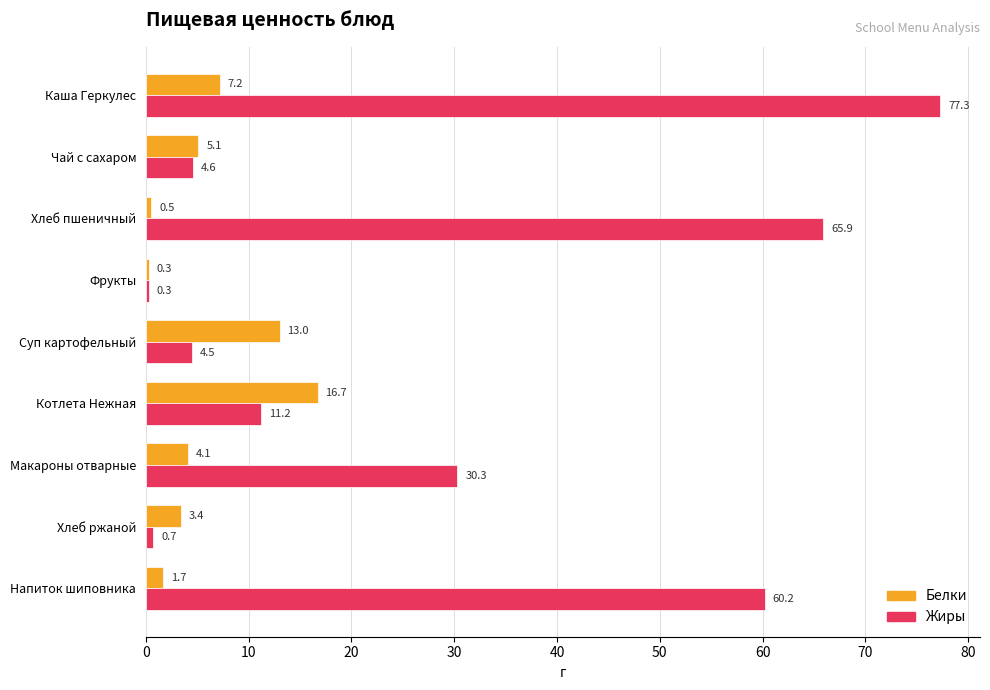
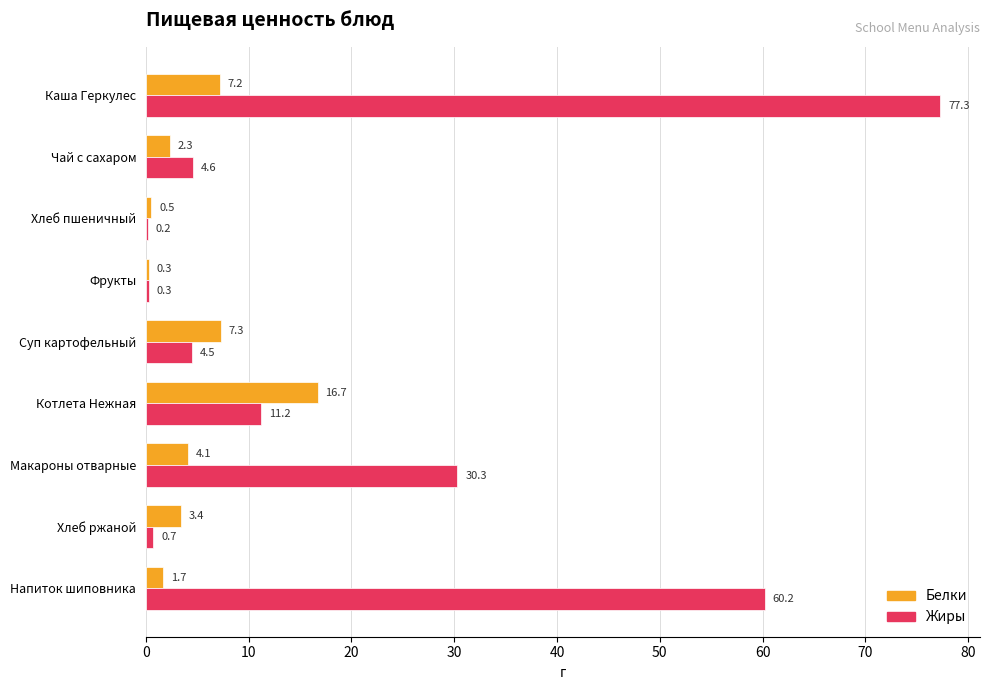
  {
    "Белки": {
      "Каша Геркулес": 7.2,
-     "Чай с сахаром": 5.1,
+     "Чай с сахаром": 2.3,
      "Хлеб пшеничный": 0.5,
      "Фрукты": 0.3,
-     "Суп картофельный": 13.0,
+     "Суп картофельный": 7.3,
      "Котлета Нежная": 16.7,
      "Макароны отварные": 4.1,
      "Хлеб ржаной": 3.4,
      "Напиток шиповника": 1.7
    },
    "Жиры": {
      "Каша Геркулес": 77.3,
      "Чай с сахаром": 4.6,
-     "Хлеб пшеничный": 65.9,
+     "Хлеб пшеничный": 0.2,
      "Фрукты": 0.3,
      "Суп картофельный": 4.5,
      "Котлета Нежная": 11.2,
      "Макароны отварные": 30.3,
      "Хлеб ржаной": 0.7,
      "Напиток шиповника": 60.2
    }
  }
